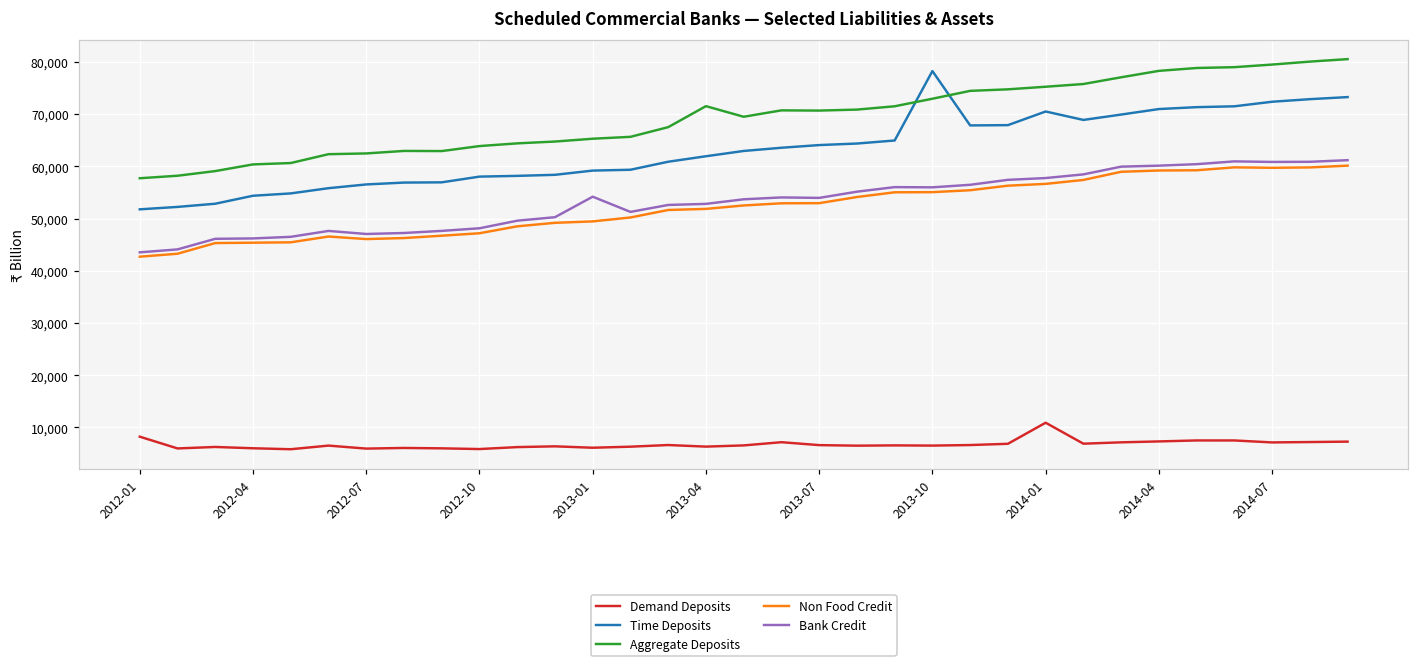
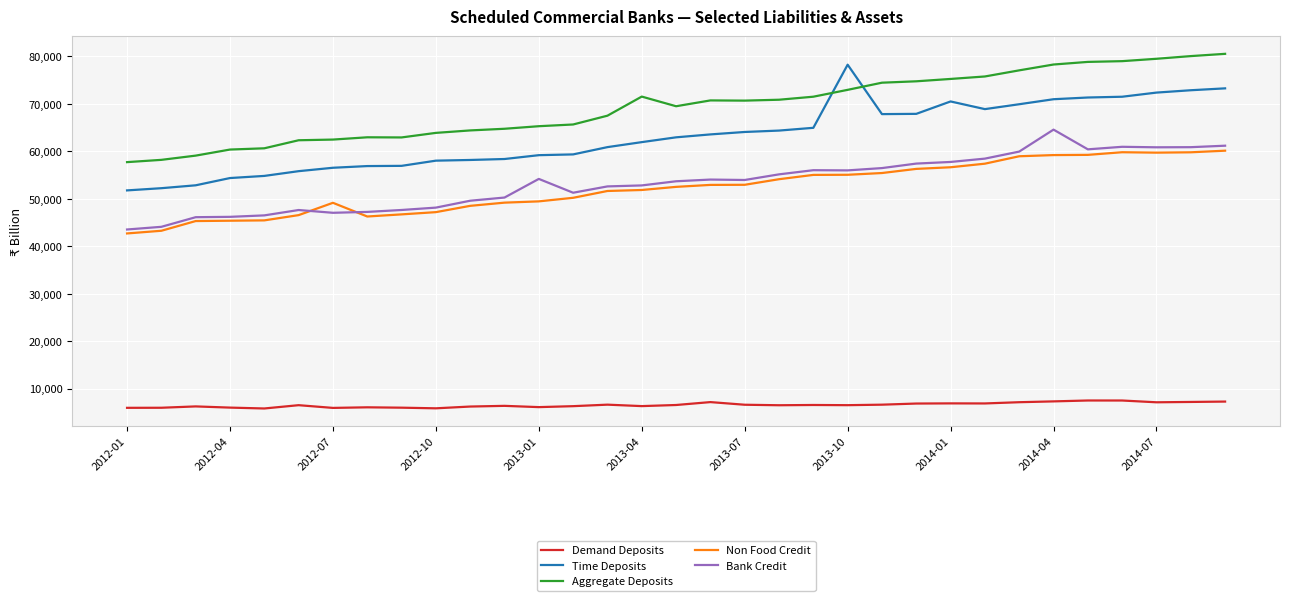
  {
    "Demand Deposits": {
-     "2012-01": "8,000",
+     "2012-01": "6,000",
      "2012-04": "6,000",
      "2012-07": "6,000",
      "2012-10": "6,000",
      "2013-01": "6,000",
      "2013-04": "6,000",
      "2013-07": "7,000",
      "2013-10": "7,000",
-     "2014-01": "11,000",
+     "2014-01": "7,000",
      "2014-04": "7,000",
      "2014-07": "7,000"
    },
    "Time Deposits": {
      "2012-01": "52,000",
      "2012-04": "54,000",
      "2012-07": "57,000",
      "2012-10": "58,000",
      "2013-01": "59,000",
      "2013-04": "62,000",
      "2013-07": "64,000",
      "2013-10": "78,000",
      "2014-01": "71,000",
      "2014-04": "71,000",
      "2014-07": "72,000"
    },
    "Aggregate Deposits": {
      "2012-01": "58,000",
      "2012-04": "60,000",
      "2012-07": "62,000",
      "2012-10": "64,000",
      "2013-01": "65,000",
      "2013-04": "72,000",
      "2013-07": "71,000",
      "2013-10": "73,000",
      "2014-01": "75,000",
      "2014-04": "78,000",
      "2014-07": "79,000"
    },
    "Non Food Credit": {
      "2012-01": "43,000",
      "2012-04": "45,000",
-     "2012-07": "46,000",
+     "2012-07": "49,000",
      "2012-10": "47,000",
      "2013-01": "49,000",
      "2013-04": "52,000",
      "2013-07": "53,000",
      "2013-10": "55,000",
      "2014-01": "57,000",
      "2014-04": "59,000",
      "2014-07": "60,000"
    },
    "Bank Credit": {
      "2012-01": "44,000",
      "2012-04": "46,000",
      "2012-07": "47,000",
      "2012-10": "48,000",
      "2013-01": "54,000",
      "2013-04": "53,000",
      "2013-07": "54,000",
      "2013-10": "56,000",
      "2014-01": "58,000",
-     "2014-04": "60,000",
+     "2014-04": "65,000",
      "2014-07": "61,000"
    }
  }
